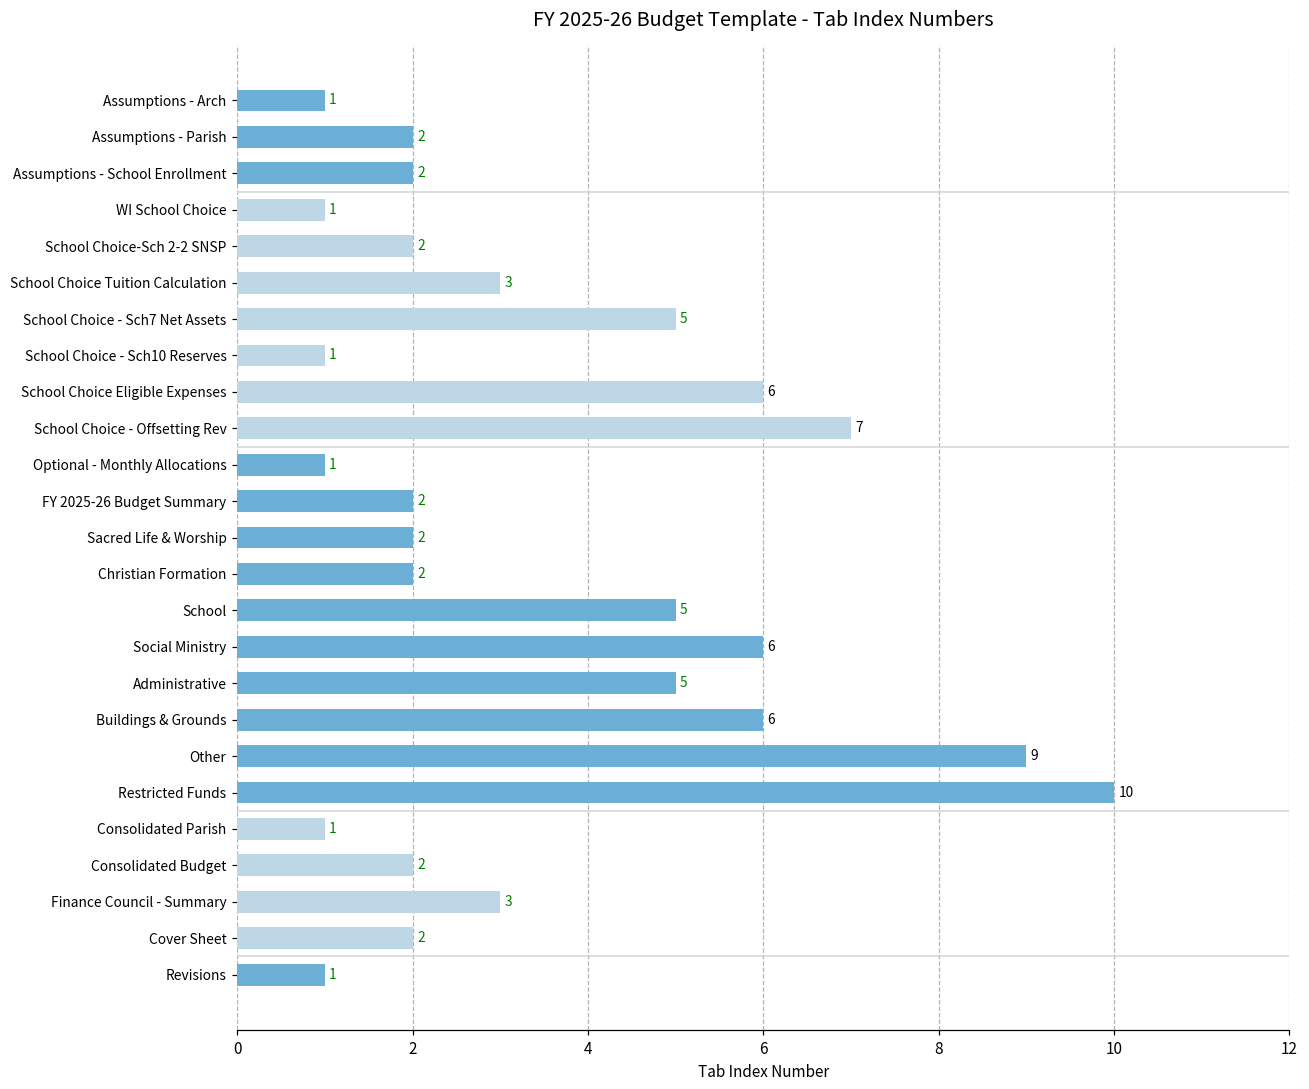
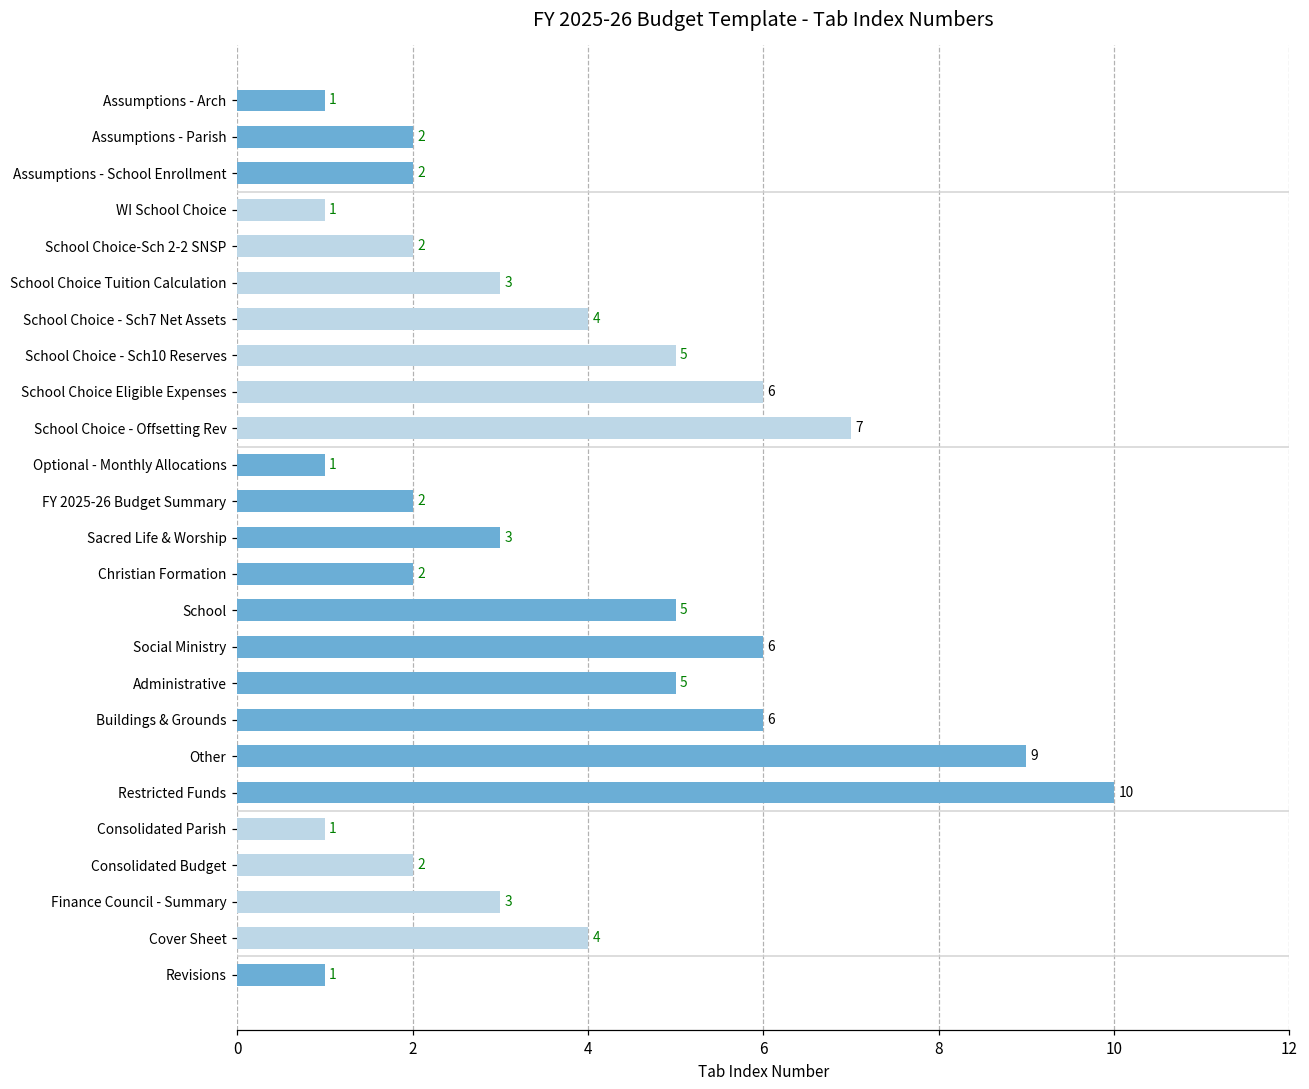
  {
    "Assumptions - Arch": 1,
    "Assumptions - Parish": 2,
    "Assumptions - School Enrollment": 2,
    "WI School Choice": 1,
    "School Choice-Sch 2-2 SNSP": 2,
    "School Choice Tuition Calculation": 3,
-   "School Choice - Sch7 Net Assets": 5,
-   "School Choice - Sch10 Reserves": 1,
+   "School Choice - Sch7 Net Assets": 4,
+   "School Choice - Sch10 Reserves": 5,
    "School Choice Eligible Expenses": 6,
    "School Choice - Offsetting Rev": 7,
    "Optional - Monthly Allocations": 1,
    "FY 2025-26 Budget Summary": 2,
-   "Sacred Life & Worship": 2,
+   "Sacred Life & Worship": 3,
    "Christian Formation": 2,
    "School": 5,
    "Social Ministry": 6,
    "Administrative": 5,
    "Buildings & Grounds": 6,
    "Other": 9,
    "Restricted Funds": 10,
    "Consolidated Parish": 1,
    "Consolidated Budget": 2,
    "Finance Council - Summary": 3,
-   "Cover Sheet": 2,
+   "Cover Sheet": 4,
    "Revisions": 1
  }
